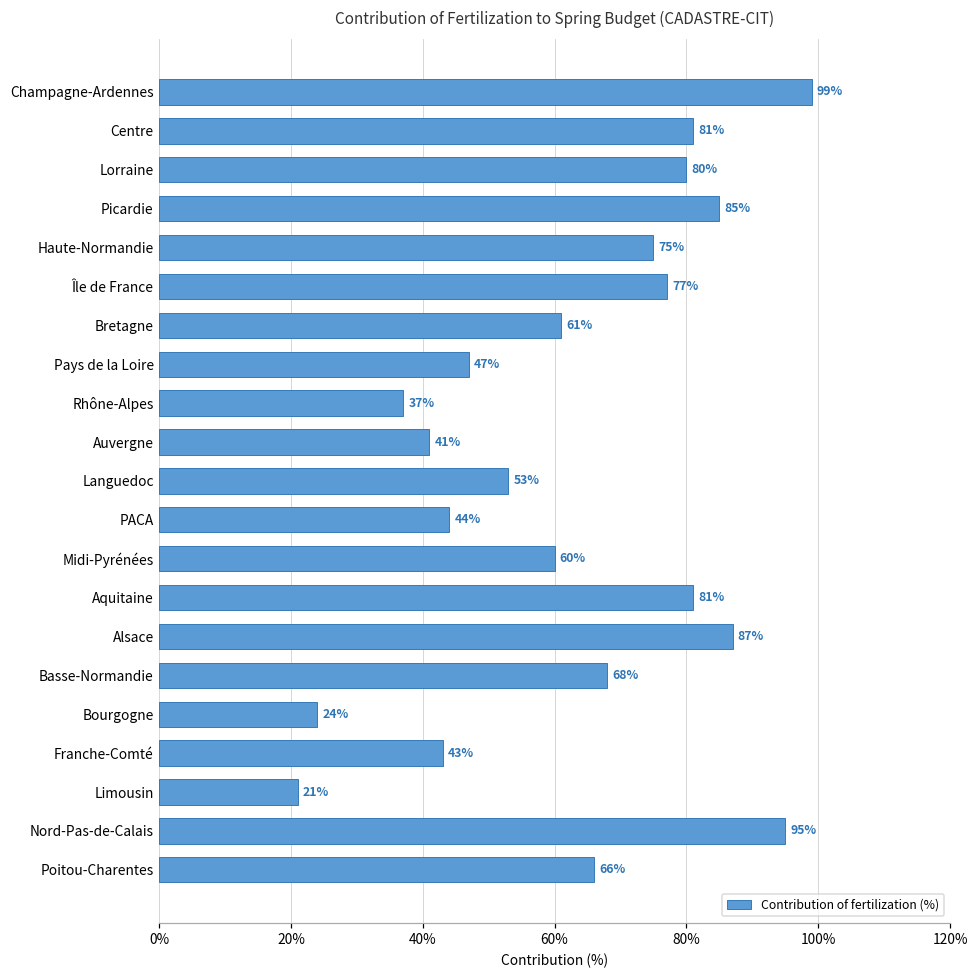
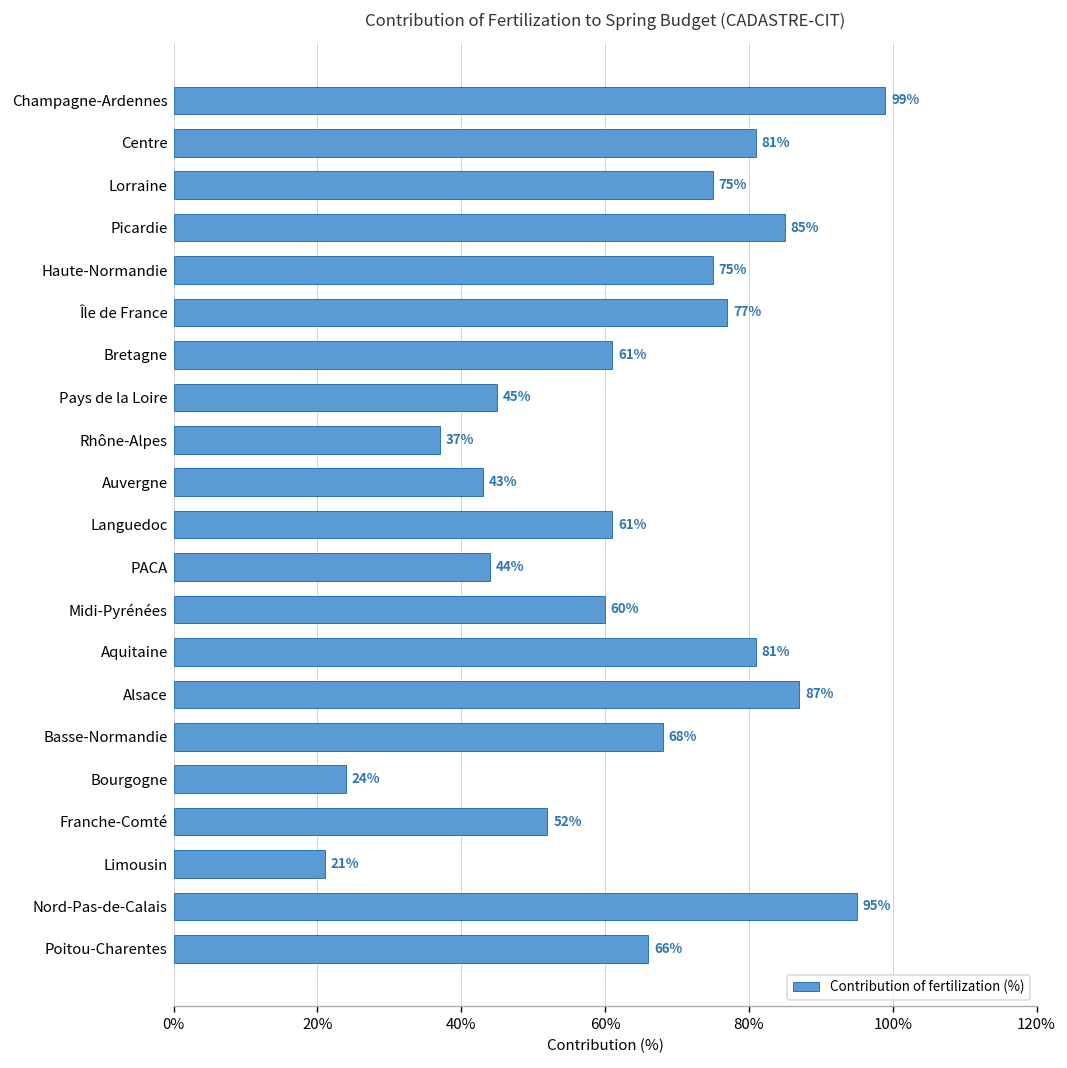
  {
    "Champagne-Ardennes": "99%",
    "Centre": "81%",
-   "Lorraine": "80%",
+   "Lorraine": "75%",
    "Picardie": "85%",
    "Haute-Normandie": "75%",
    "Île de France": "77%",
    "Bretagne": "61%",
-   "Pays de la Loire": "47%",
+   "Pays de la Loire": "45%",
    "Rhône-Alpes": "37%",
-   "Auvergne": "41%",
-   "Languedoc": "53%",
+   "Auvergne": "43%",
+   "Languedoc": "61%",
    "PACA": "44%",
    "Midi-Pyrénées": "60%",
    "Aquitaine": "81%",
    "Alsace": "87%",
    "Basse-Normandie": "68%",
    "Bourgogne": "24%",
-   "Franche-Comté": "43%",
+   "Franche-Comté": "52%",
    "Limousin": "21%",
    "Nord-Pas-de-Calais": "95%",
    "Poitou-Charentes": "66%"
  }
